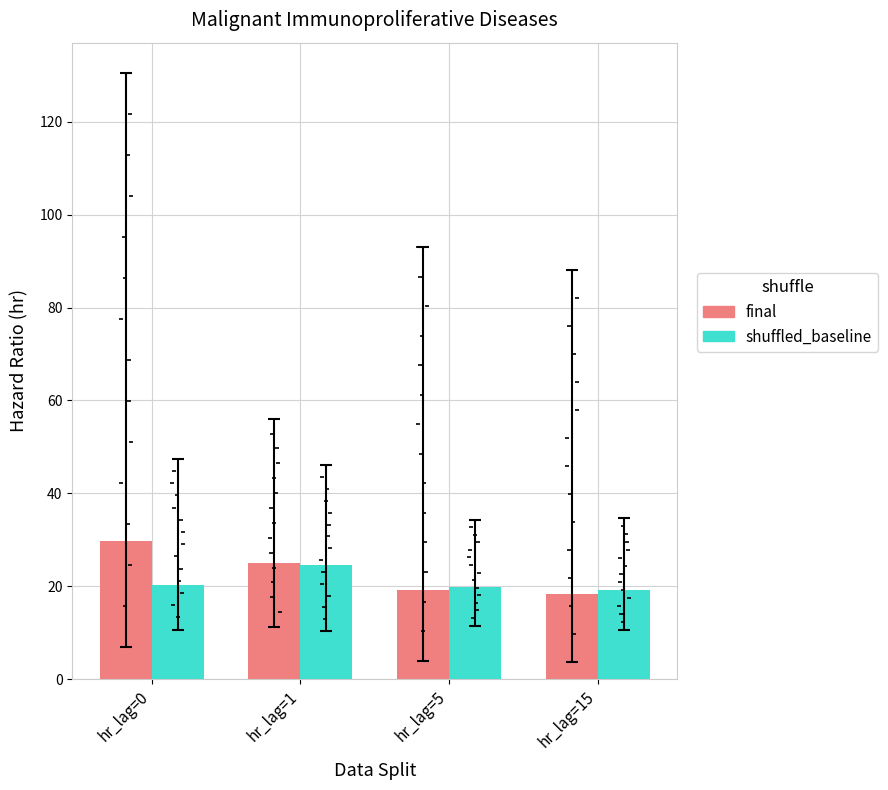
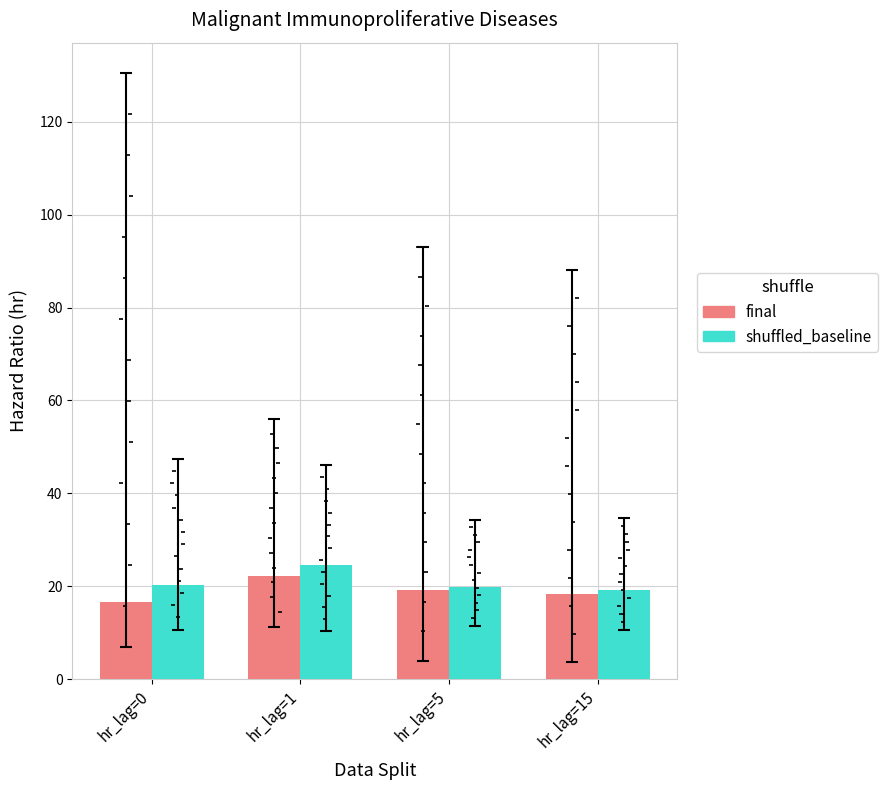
  {
    "final": {
-     "hr_lag=0": 30,
-     "hr_lag=1": 25,
+     "hr_lag=0": 17,
+     "hr_lag=1": 22,
      "hr_lag=5": 19,
      "hr_lag=15": 18
    },
    "shuffled_baseline": {
      "hr_lag=0": 20,
      "hr_lag=1": 24,
      "hr_lag=5": 20,
      "hr_lag=15": 19
    }
  }
